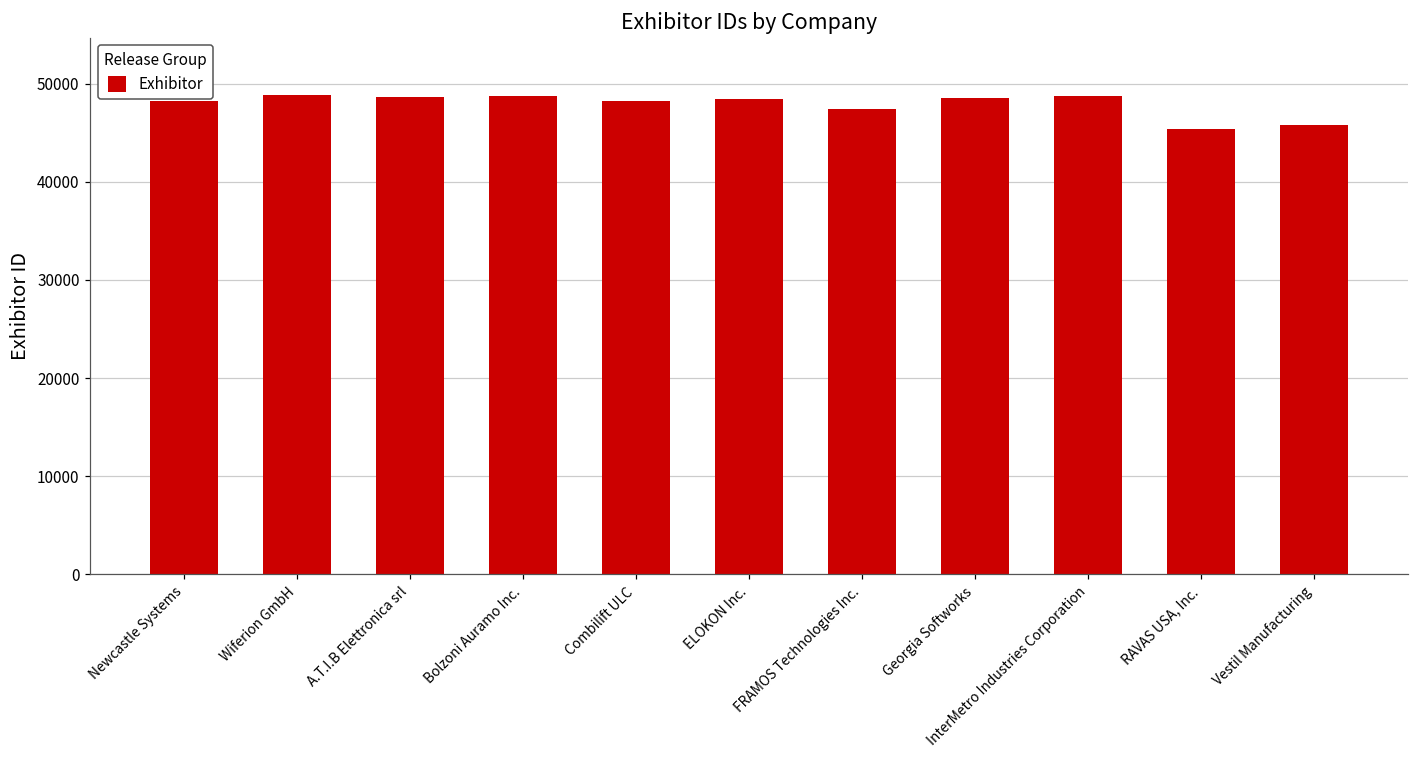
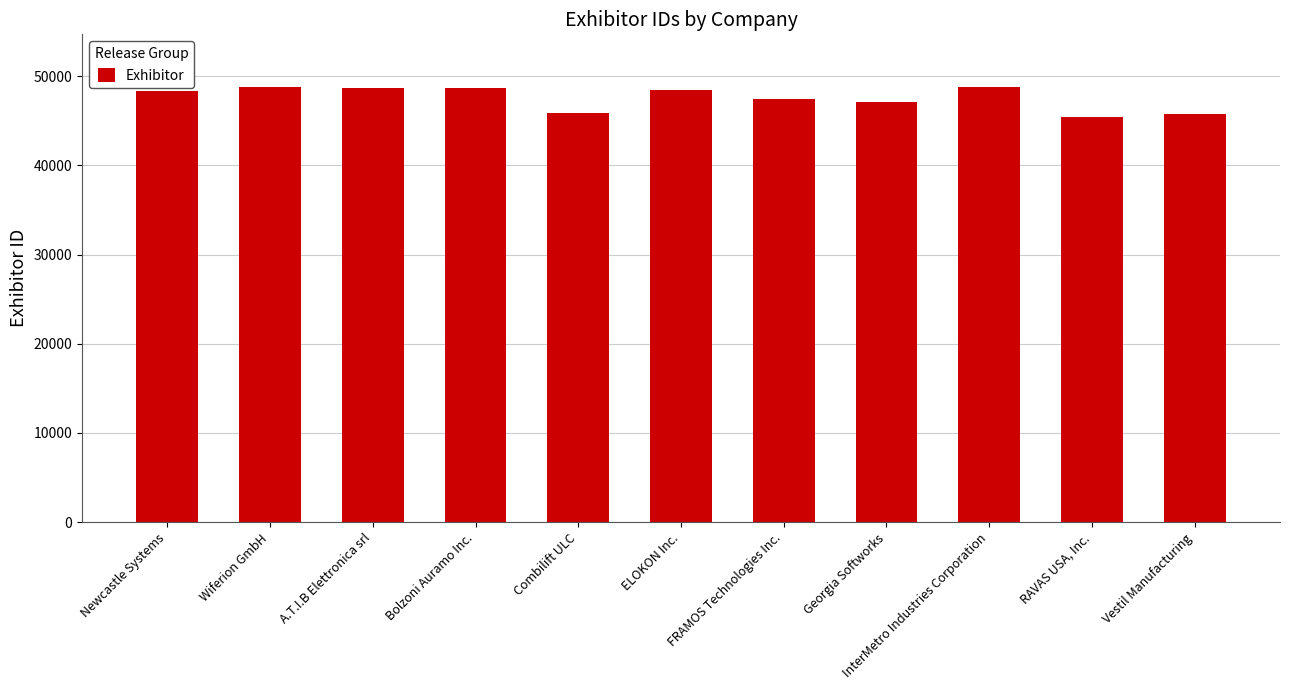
  {
    "Newcastle Systems": 48000,
    "Wiferion GmbH": 49000,
    "A.T.I.B Elettronica srl": 49000,
    "Bolzoni Auramo Inc.": 49000,
-   "Combilift ULC": 48000,
+   "Combilift ULC": 46000,
    "ELOKON Inc.": 48000,
    "FRAMOS Technologies Inc.": 47000,
-   "Georgia Softworks": 49000,
+   "Georgia Softworks": 47000,
    "InterMetro Industries Corporation": 49000,
    "RAVAS USA, Inc.": 45000,
    "Vestil Manufacturing": 46000
  }
